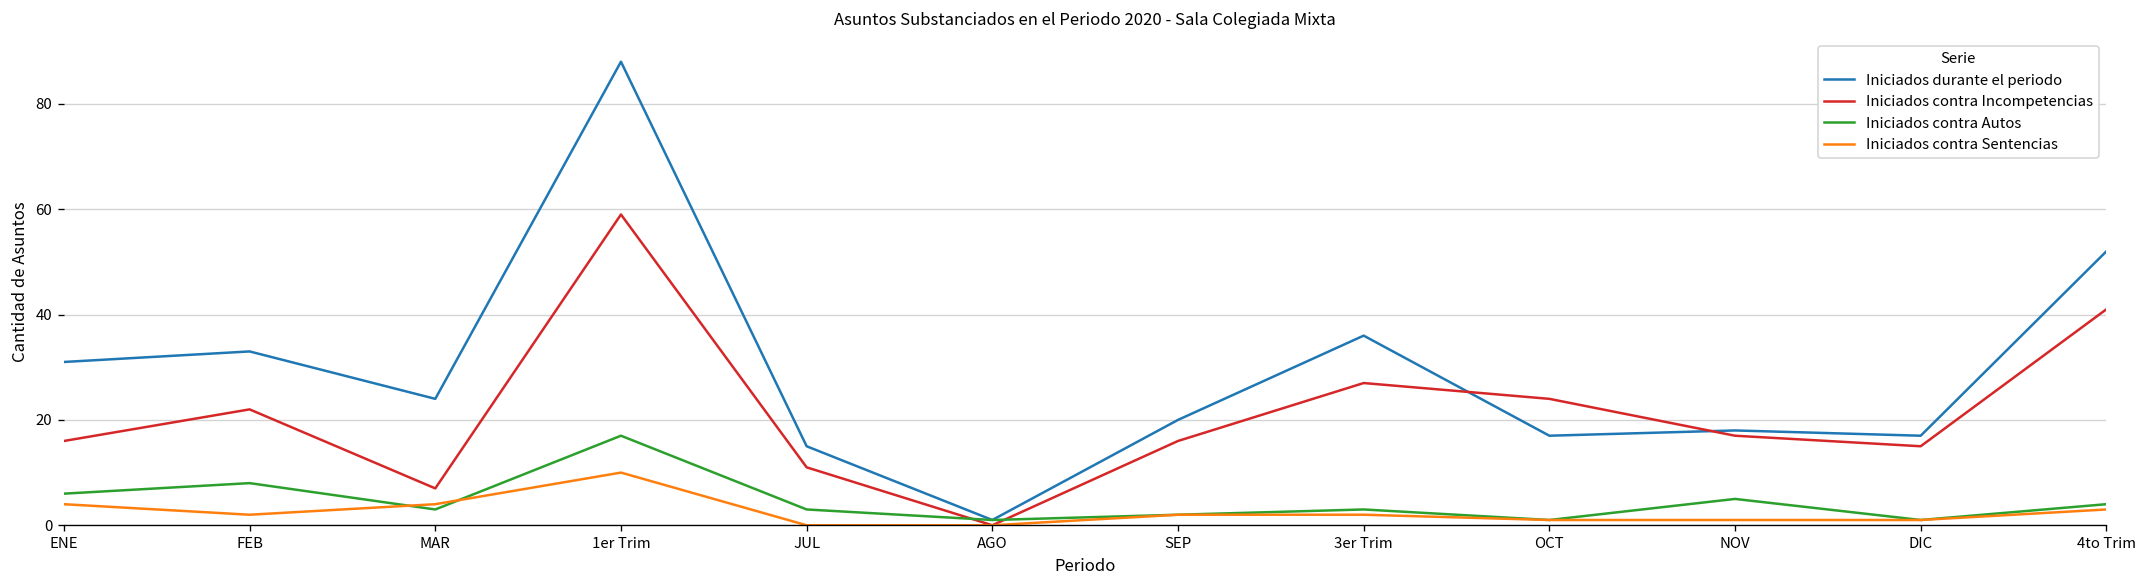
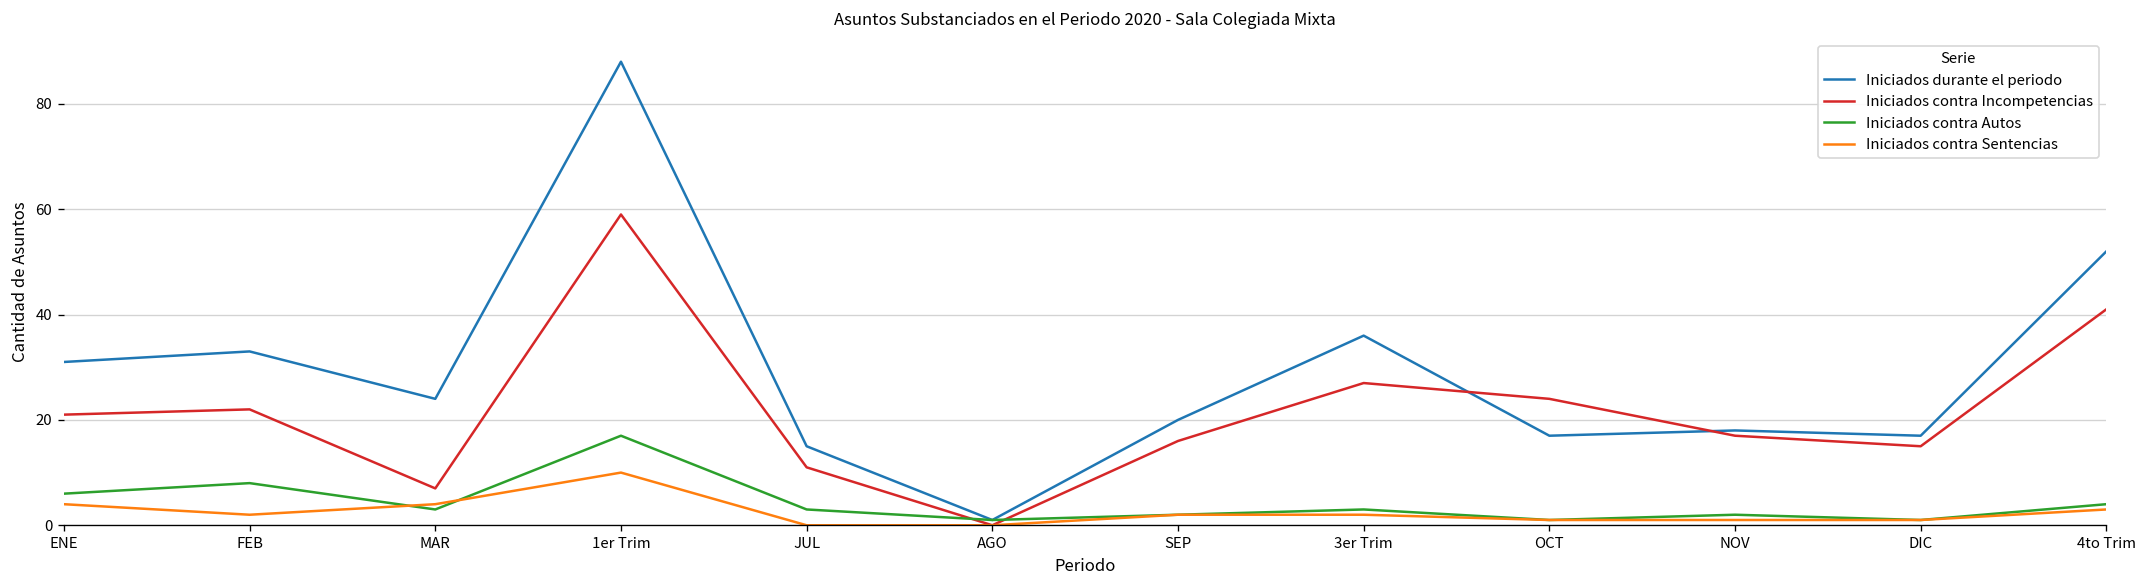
  {
    "Iniciados durante el periodo": {
      "ENE": 31,
      "FEB": 33,
      "MAR": 24,
      "1er Trim": 88,
      "JUL": 15,
      "SEP": 20,
      "3er Trim": 36,
      "OCT": 17,
      "NOV": 18,
      "DIC": 17,
      "4to Trim": 52
    },
    "Iniciados contra Incompetencias": {
-     "ENE": 16,
+     "ENE": 21,
      "FEB": 22,
      "MAR": 7,
      "1er Trim": 59,
      "JUL": 11,
      "SEP": 16,
      "3er Trim": 27,
      "OCT": 24,
      "NOV": 17,
      "DIC": 15,
      "4to Trim": 41
    },
    "Iniciados contra Autos": {
      "ENE": 6,
      "FEB": 8,
      "MAR": 3,
      "1er Trim": 17,
      "JUL": 3,
      "3er Trim": 3,
-     "NOV": 5,
+     "NOV": 2,
      "4to Trim": 4
    },
    "Iniciados contra Sentencias": {
      "ENE": 4,
      "FEB": 2,
      "MAR": 4,
      "1er Trim": 10,
      "JUL": 0,
      "3er Trim": 2,
      "NOV": 1,
      "4to Trim": 3
    }
  }
